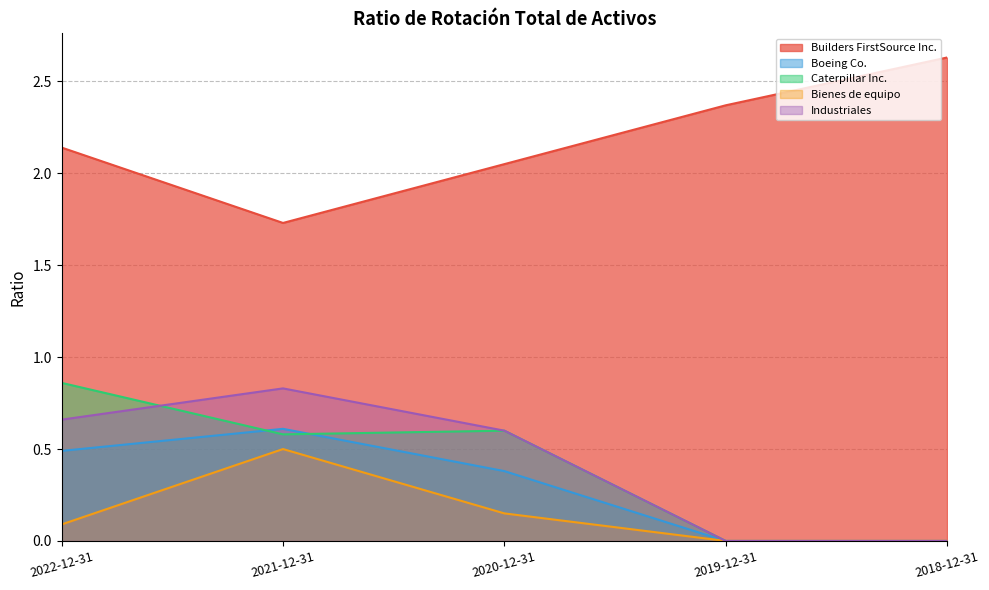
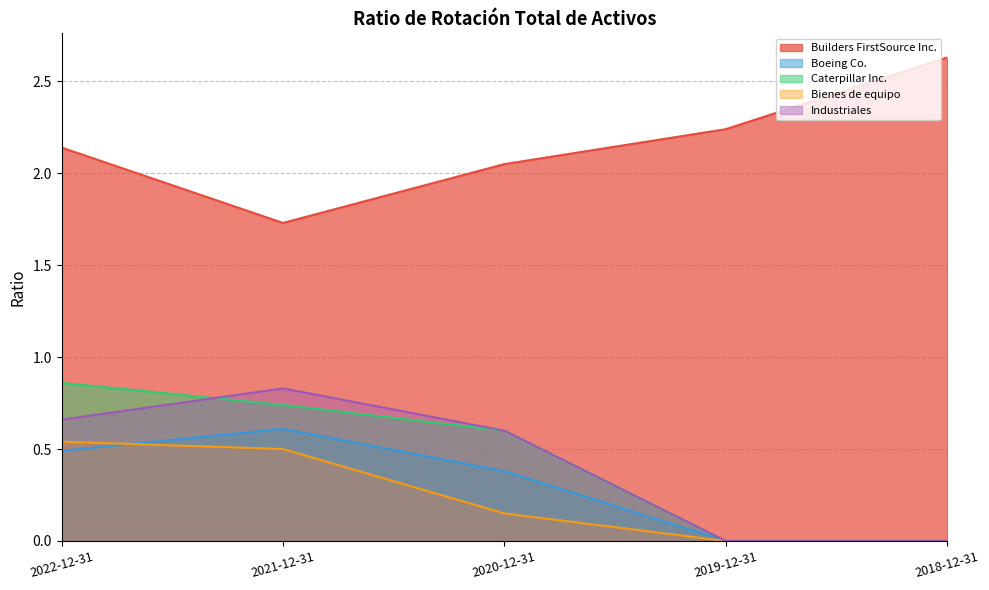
  {
    "Builders FirstSource Inc.": {
      "2022-12-31": 2.14,
      "2021-12-31": 1.73,
      "2020-12-31": 2.05,
-     "2019-12-31": 2.37,
+     "2019-12-31": 2.24,
      "2018-12-31": 2.63
    },
    "Boeing Co.": {
      "2022-12-31": 0.49,
      "2021-12-31": 0.61,
      "2020-12-31": 0.38
    },
    "Caterpillar Inc.": {
      "2022-12-31": 0.86,
-     "2021-12-31": 0.58
+     "2021-12-31": 0.74
    },
    "Bienes de equipo": {
-     "2022-12-31": 0.09,
+     "2022-12-31": 0.54,
      "2021-12-31": 0.50,
      "2020-12-31": 0.15
    },
    "Industriales": {
      "2022-12-31": 0.66,
      "2021-12-31": 0.83
    }
  }
